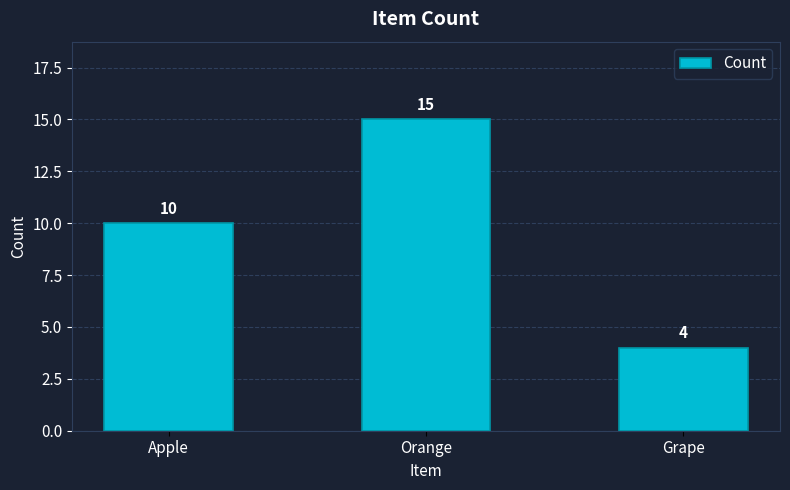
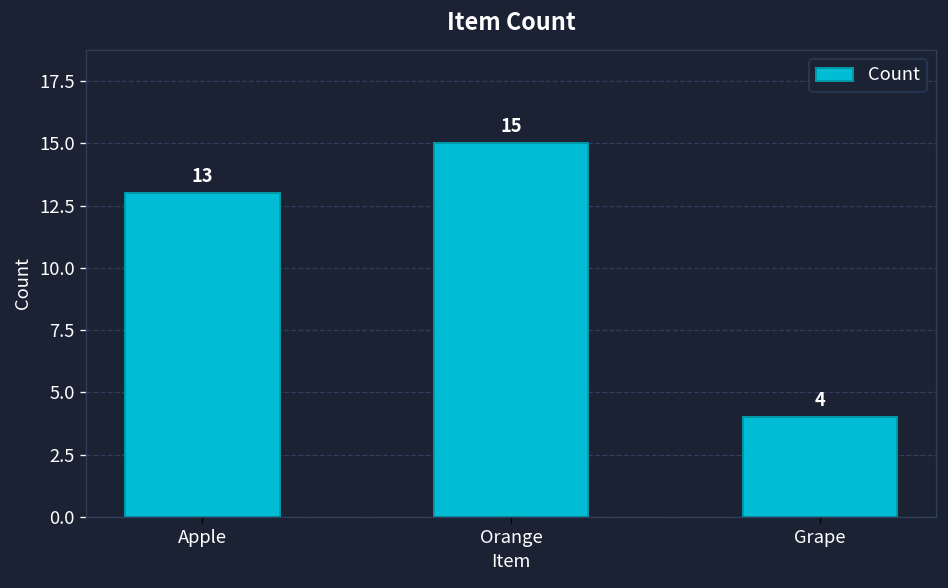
  {
-   "Apple": 10,
+   "Apple": 13,
    "Orange": 15,
    "Grape": 4
  }
